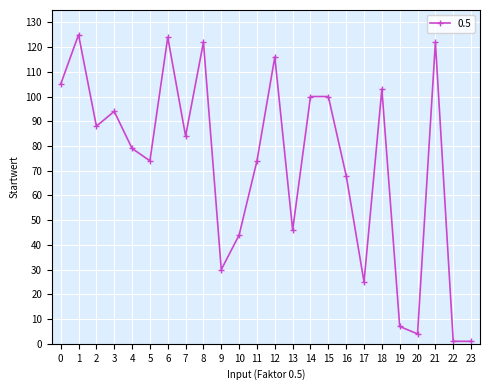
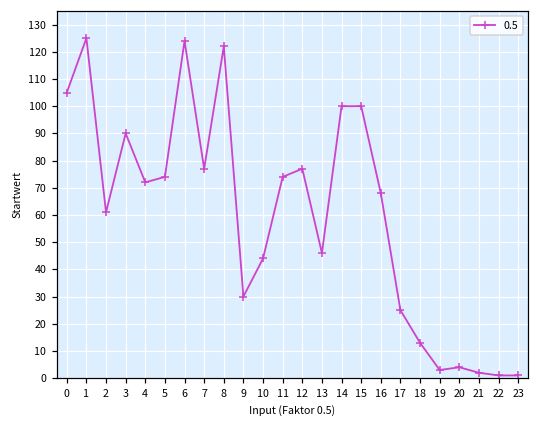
  {
    "0": 105,
    "1": 125,
-   "2": 88,
-   "3": 94,
-   "4": 79,
+   "2": 61,
+   "3": 90,
+   "4": 72,
    "5": 74,
    "6": 124,
-   "7": 84,
+   "7": 77,
    "8": 122,
    "9": 30,
    "10": 44,
    "11": 74,
-   "12": 116,
+   "12": 77,
    "13": 46,
    "14": 100,
    "15": 100,
    "16": 68,
    "17": 25,
-   "18": 103,
-   "19": 7,
+   "18": 13,
+   "19": 3,
    "20": 4,
-   "21": 122,
+   "21": 2,
    "22": 1,
    "23": 1
  }
